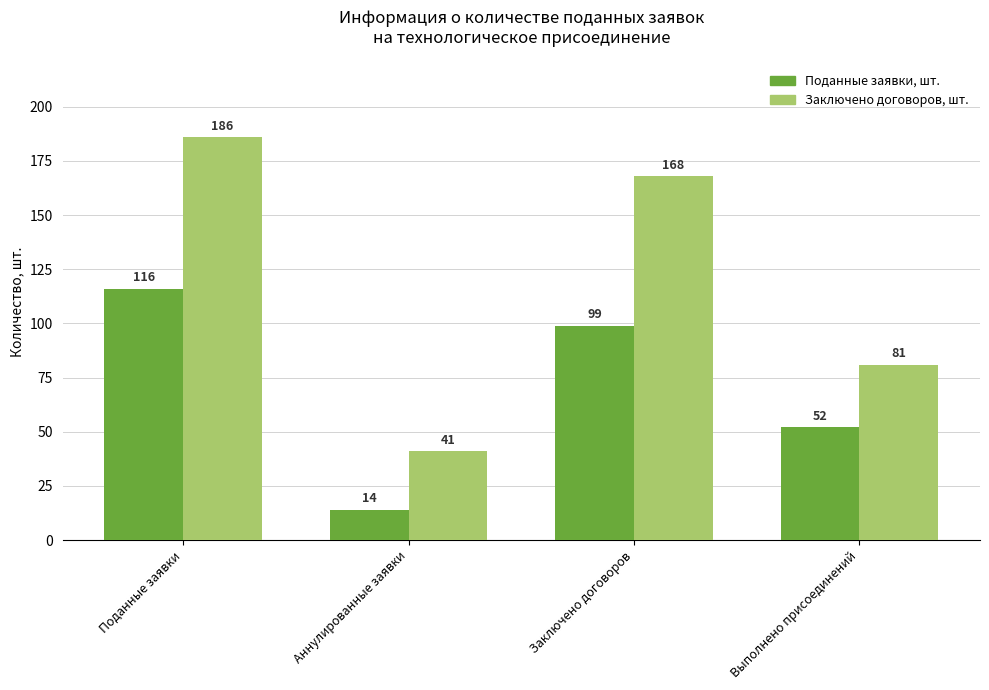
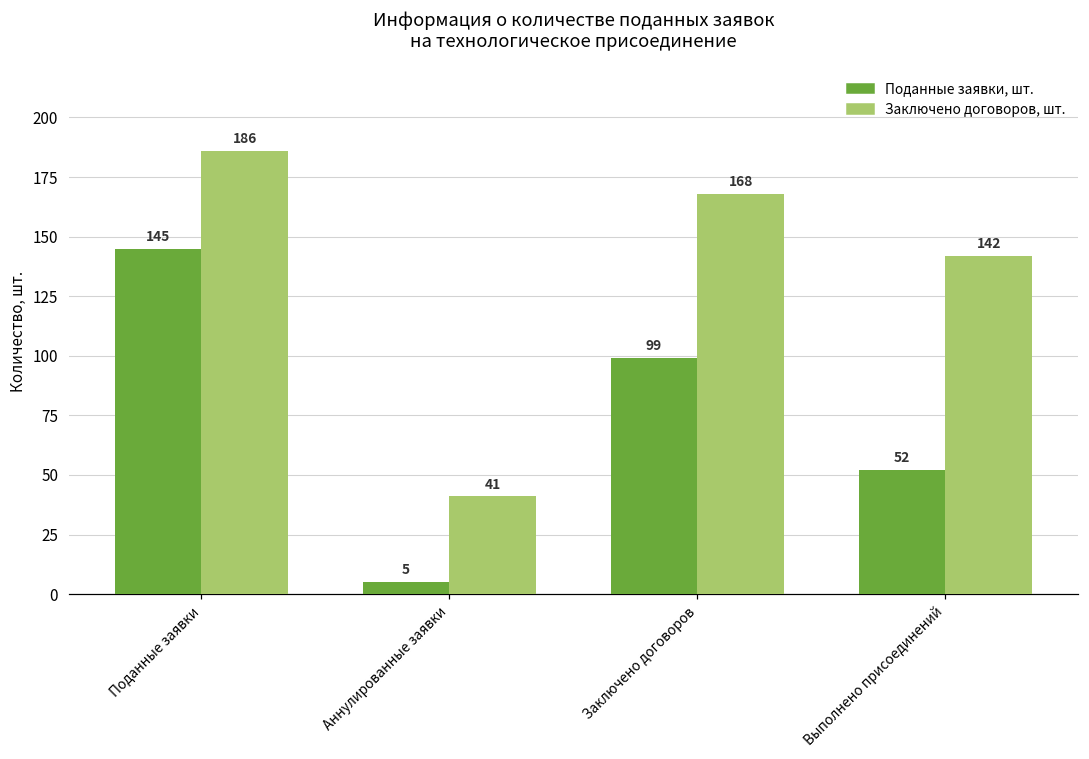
  {
    "Поданные заявки, шт.": {
-     "Поданные заявки": 116,
-     "Аннулированные заявки": 14,
+     "Поданные заявки": 145,
+     "Аннулированные заявки": 5,
      "Заключено договоров": 99,
      "Выполнено присоединений": 52
    },
    "Заключено договоров, шт.": {
      "Поданные заявки": 186,
      "Аннулированные заявки": 41,
      "Заключено договоров": 168,
-     "Выполнено присоединений": 81
+     "Выполнено присоединений": 142
    }
  }
